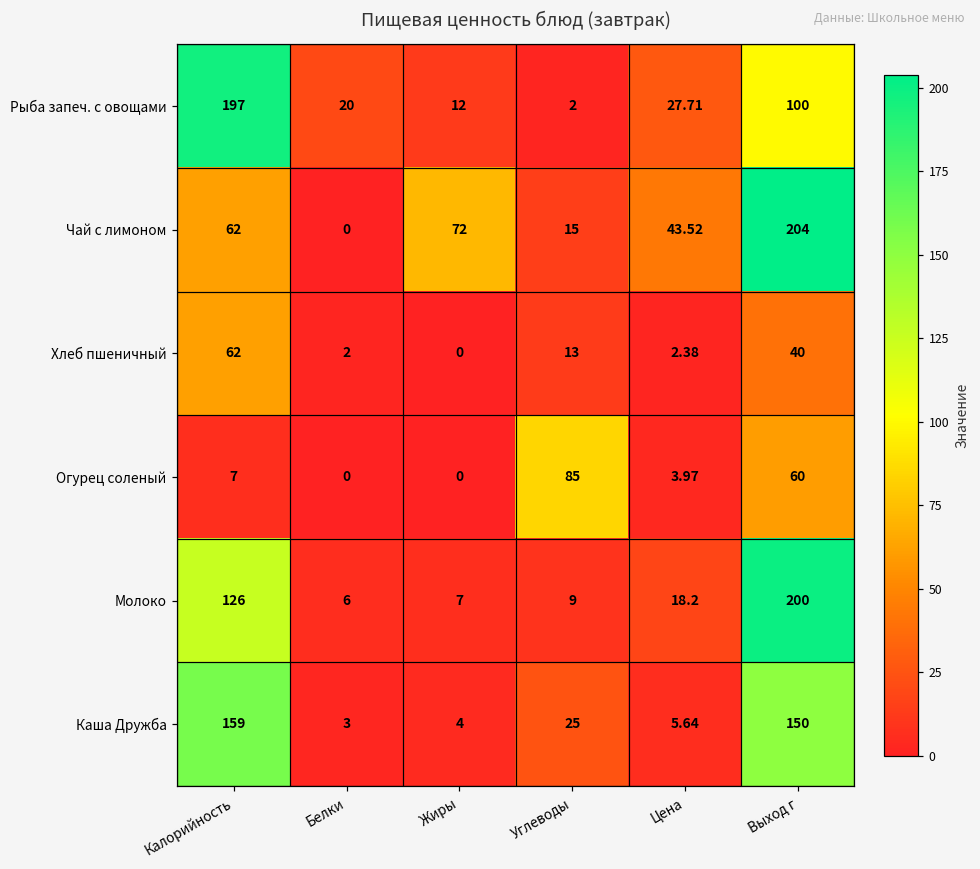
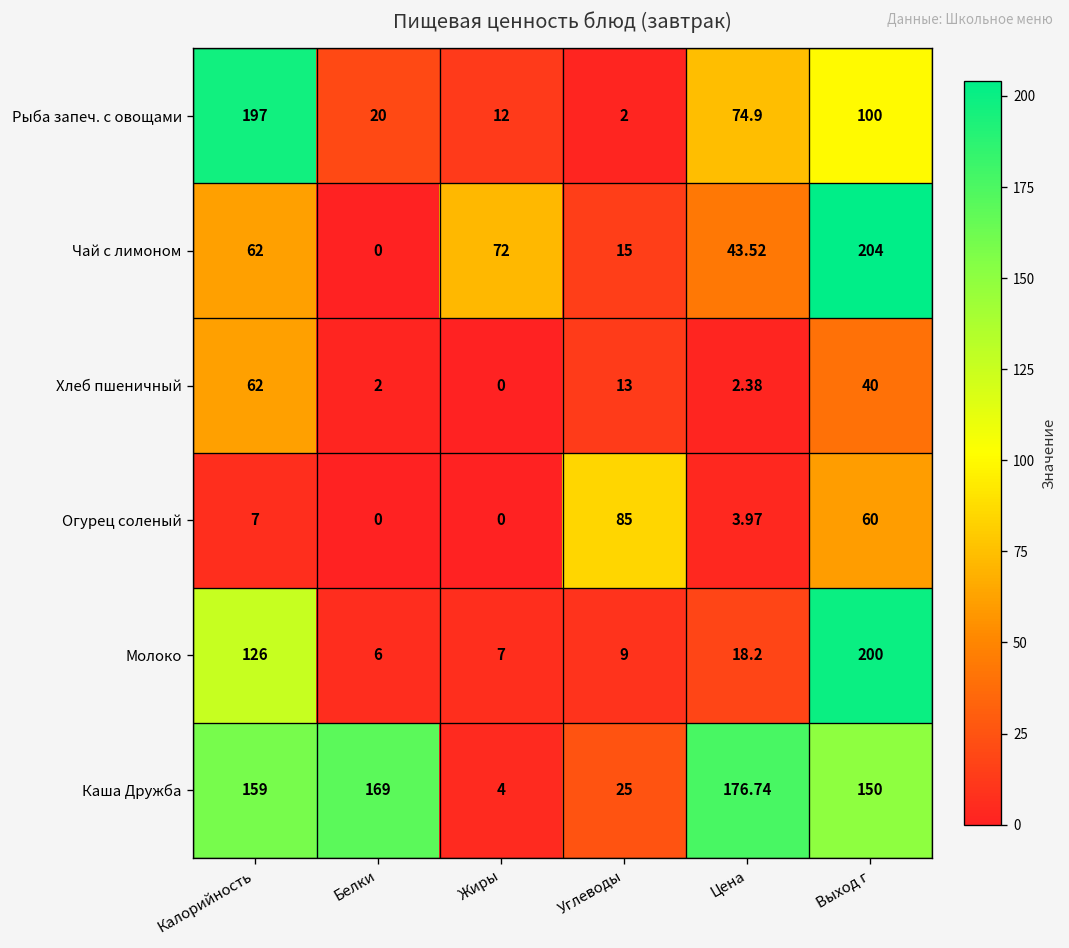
  {
    "Рыба запеч. с овощами": {
      "Калорийность": 197,
      "Белки": 20,
      "Жиры": 12,
      "Углеводы": 2,
-     "Цена": 27.71,
+     "Цена": 74.9,
      "Выход г": 100
    },
    "Чай с лимоном": {
      "Калорийность": 62,
      "Белки": 0,
      "Жиры": 72,
      "Углеводы": 15,
      "Цена": 43.52,
      "Выход г": 204
    },
    "Хлеб пшеничный": {
      "Калорийность": 62,
      "Белки": 2,
      "Жиры": 0,
      "Углеводы": 13,
      "Цена": 2.38,
      "Выход г": 40
    },
    "Огурец соленый": {
      "Калорийность": 7,
      "Белки": 0,
      "Жиры": 0,
      "Углеводы": 85,
      "Цена": 3.97,
      "Выход г": 60
    },
    "Молоко": {
      "Калорийность": 126,
      "Белки": 6,
      "Жиры": 7,
      "Углеводы": 9,
      "Цена": 18.2,
      "Выход г": 200
    },
    "Каша Дружба": {
      "Калорийность": 159,
-     "Белки": 3,
+     "Белки": 169,
      "Жиры": 4,
      "Углеводы": 25,
-     "Цена": 5.64,
+     "Цена": 176.74,
      "Выход г": 150
    }
  }
